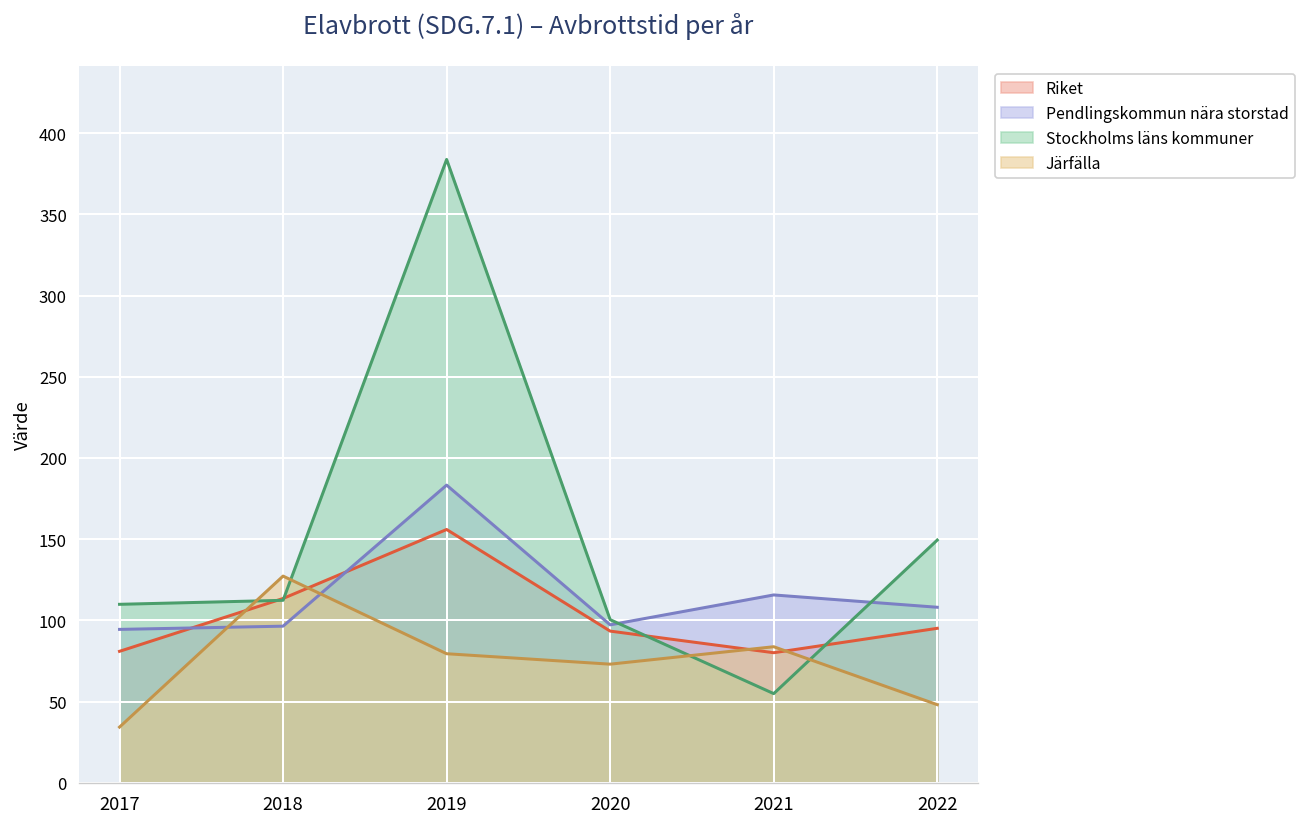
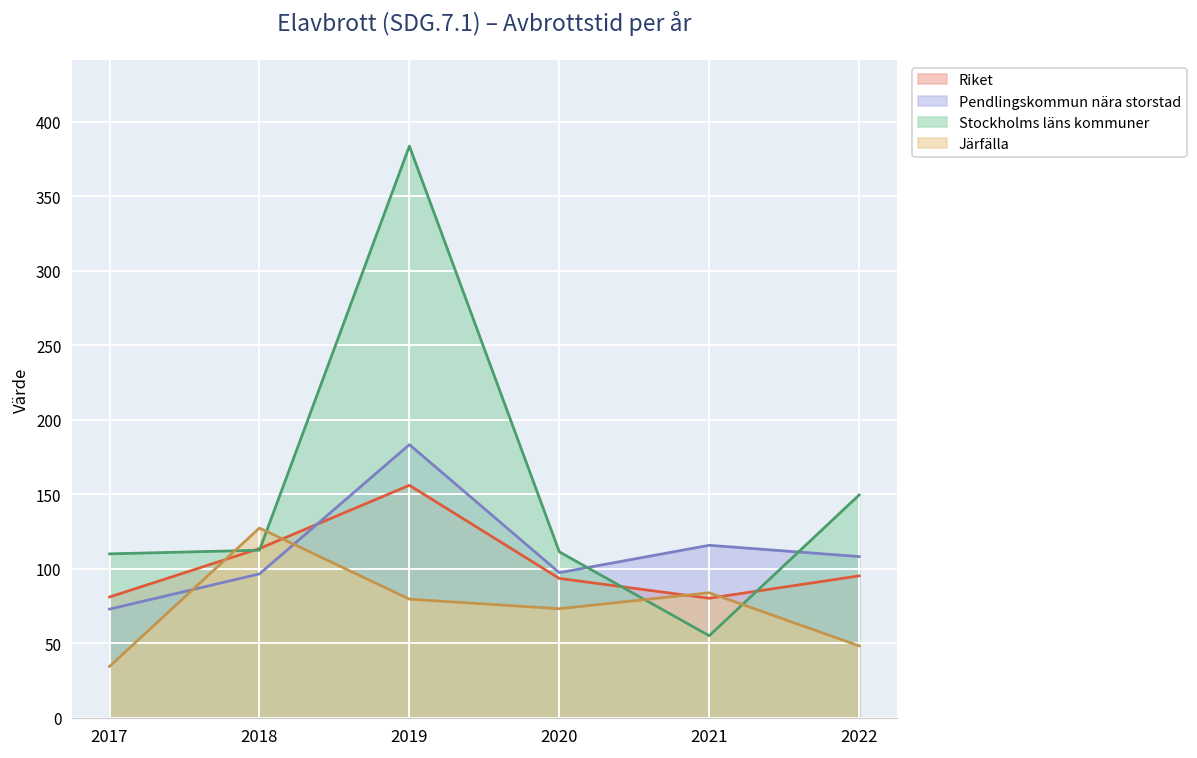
  {
    "Pendlingskommun nära storstad": {
-     "2017": 95,
+     "2017": 73,
      "2018": 96,
      "2019": 183,
      "2020": 97,
      "2021": 116,
      "2022": 108
    },
    "Stockholms läns kommuner": {
      "2017": 110,
      "2019": 384,
-     "2020": 100,
+     "2020": 111,
      "2021": 55,
      "2022": 149
    }
  }
